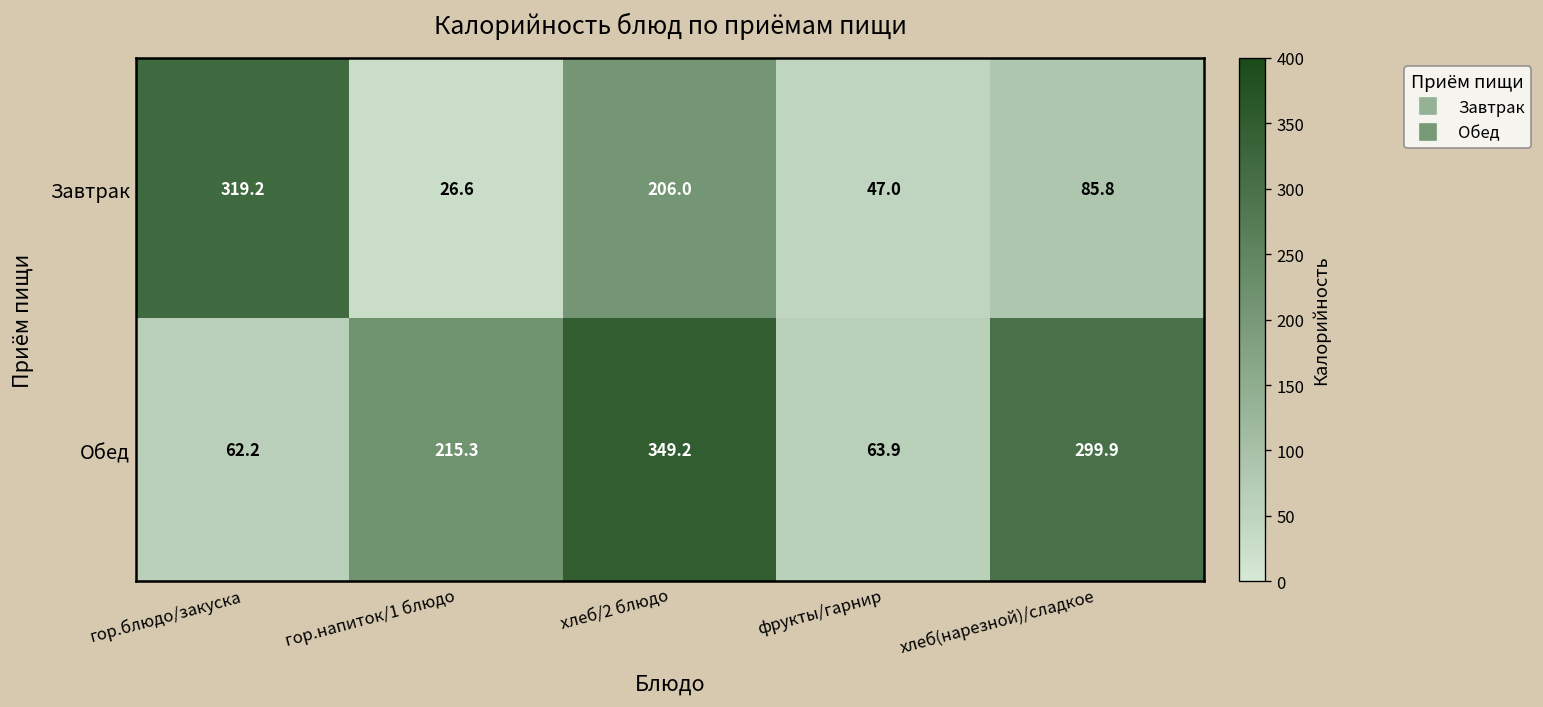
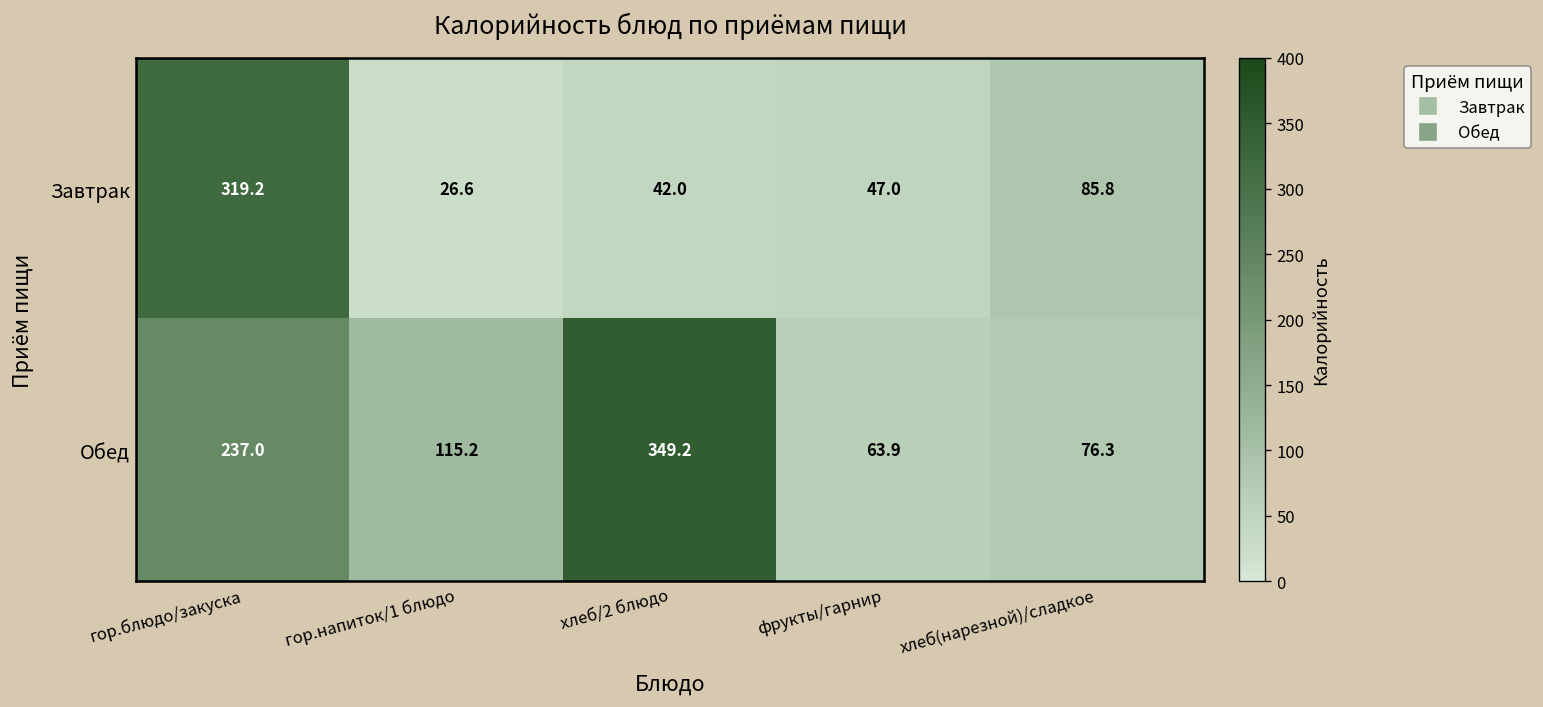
  {
    "Завтрак": {
      "гор.блюдо/закуска": 319.2,
      "гор.напиток/1 блюдо": 26.6,
-     "хлеб/2 блюдо": 206.0,
+     "хлеб/2 блюдо": 42.0,
      "фрукты/гарнир": 47.0,
      "хлеб(нарезной)/сладкое": 85.8
    },
    "Обед": {
-     "гор.блюдо/закуска": 62.2,
-     "гор.напиток/1 блюдо": 215.3,
+     "гор.блюдо/закуска": 237.0,
+     "гор.напиток/1 блюдо": 115.2,
      "хлеб/2 блюдо": 349.2,
      "фрукты/гарнир": 63.9,
-     "хлеб(нарезной)/сладкое": 299.9
+     "хлеб(нарезной)/сладкое": 76.3
    }
  }
